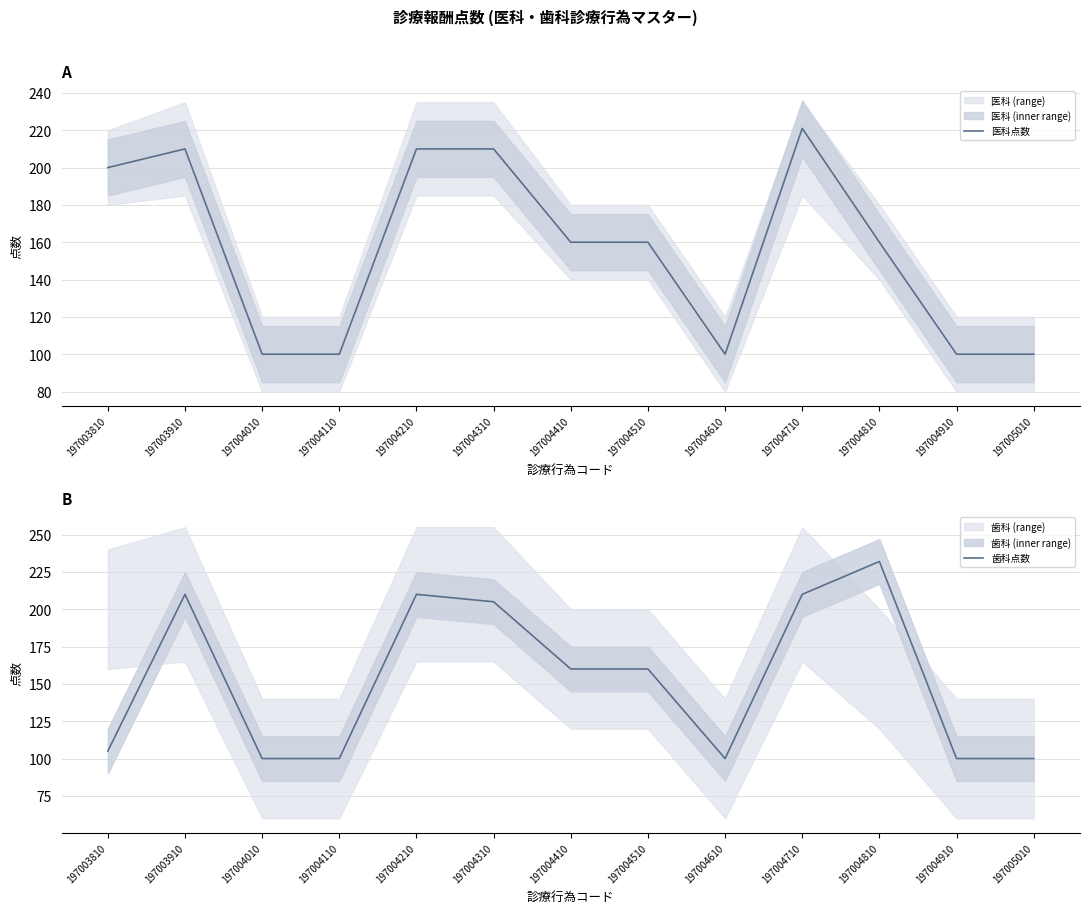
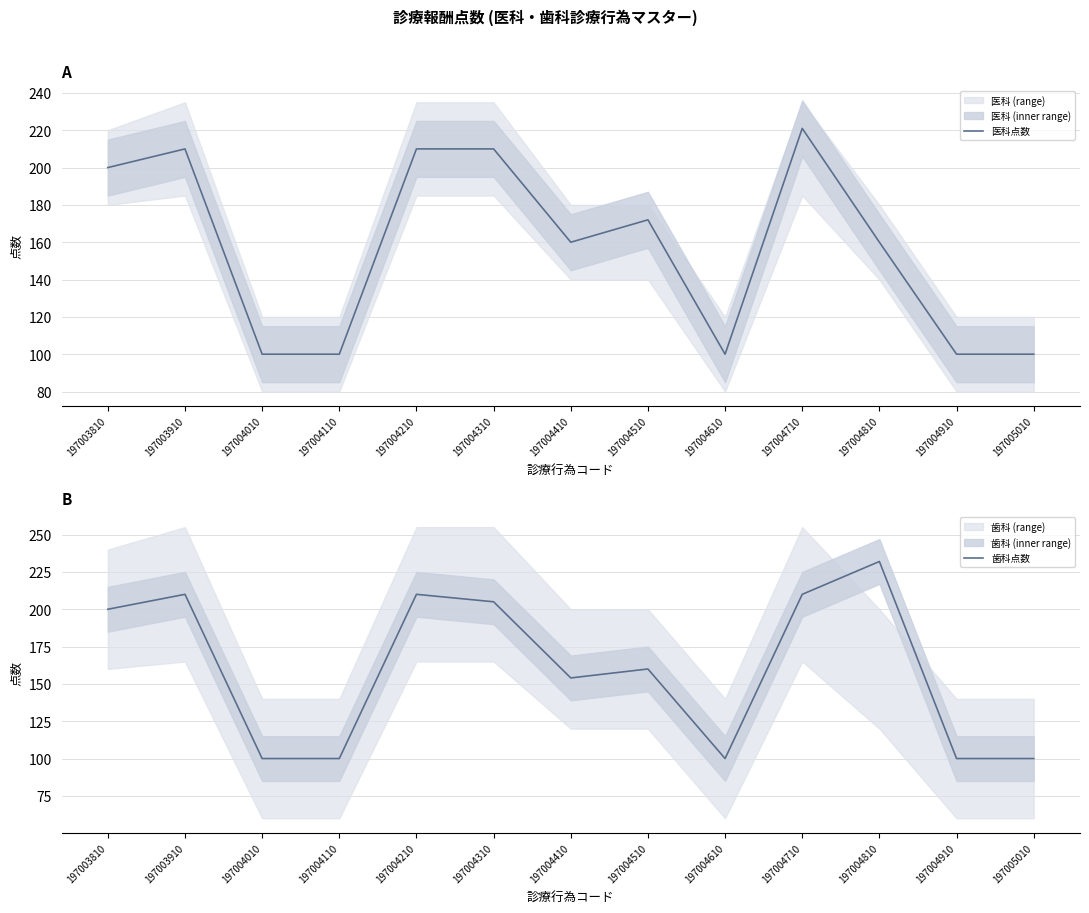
  {
    "A": {
      "医科点数": {
        "197003810": 200,
        "197003910": 210,
        "197004010": 100,
        "197004110": 100,
        "197004210": 210,
        "197004310": 210,
        "197004410": 160,
-       "197004510": 160,
+       "197004510": 172,
        "197004610": 100,
        "197004710": 221,
        "197004810": 160,
        "197004910": 100,
        "197005010": 100
      }
    },
    "B": {
      "歯科点数": {
-       "197003810": 105,
+       "197003810": 200,
        "197003910": 210,
        "197004010": 100,
        "197004110": 100,
        "197004210": 210,
        "197004310": 205,
-       "197004410": 160,
+       "197004410": 154,
        "197004510": 160,
        "197004610": 100,
        "197004710": 210,
        "197004810": 232,
        "197004910": 100,
        "197005010": 100
      }
    }
  }
